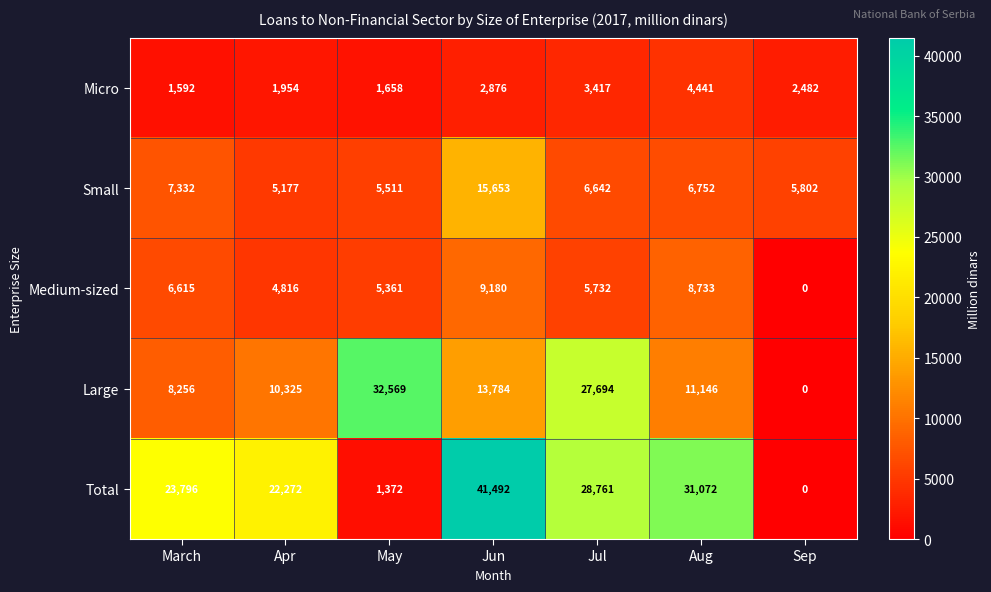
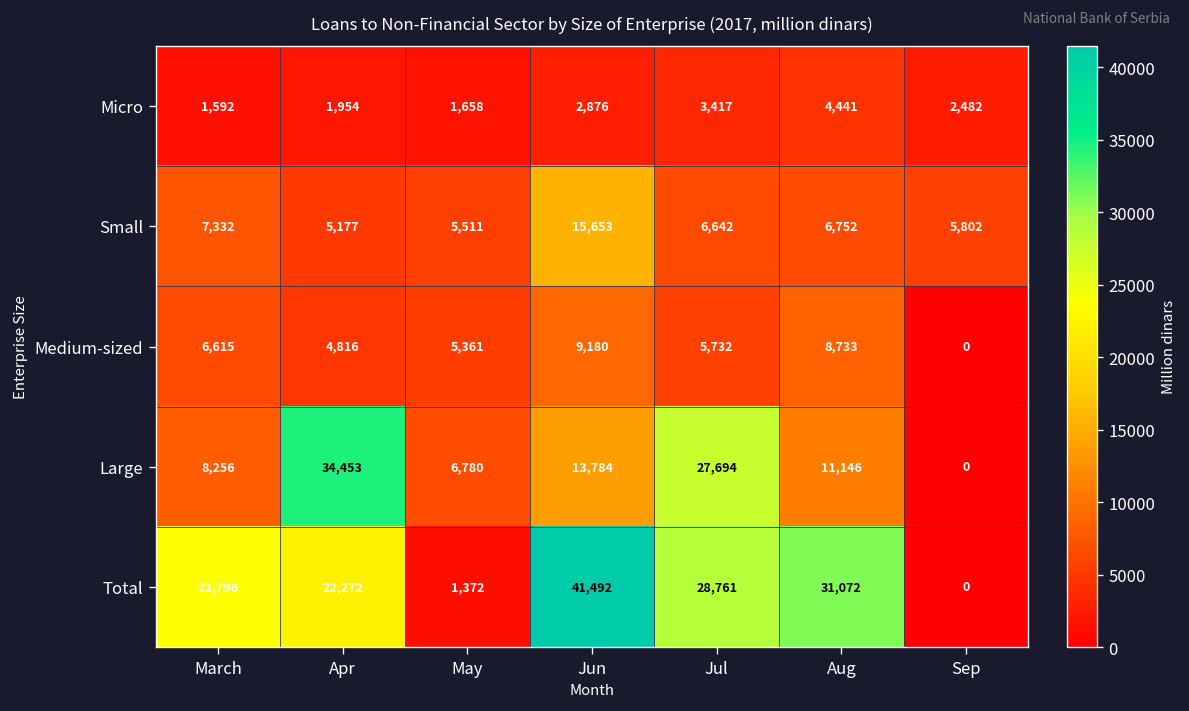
  {
    "Micro": {
      "March": "1,592",
      "Apr": "1,954",
      "May": "1,658",
      "Jun": "2,876",
      "Jul": "3,417",
      "Aug": "4,441",
      "Sep": "2,482"
    },
    "Small": {
      "March": "7,332",
      "Apr": "5,177",
      "May": "5,511",
      "Jun": "15,653",
      "Jul": "6,642",
      "Aug": "6,752",
      "Sep": "5,802"
    },
    "Medium-sized": {
      "March": "6,615",
      "Apr": "4,816",
      "May": "5,361",
      "Jun": "9,180",
      "Jul": "5,732",
      "Aug": "8,733",
      "Sep": "0"
    },
    "Large": {
      "March": "8,256",
-     "Apr": "10,325",
-     "May": "32,569",
+     "Apr": "34,453",
+     "May": "6,780",
      "Jun": "13,784",
      "Jul": "27,694",
      "Aug": "11,146",
      "Sep": "0"
    },
    "Total": {
      "March": "23,796",
      "Apr": "22,272",
      "May": "1,372",
      "Jun": "41,492",
      "Jul": "28,761",
      "Aug": "31,072",
      "Sep": "0"
    }
  }
